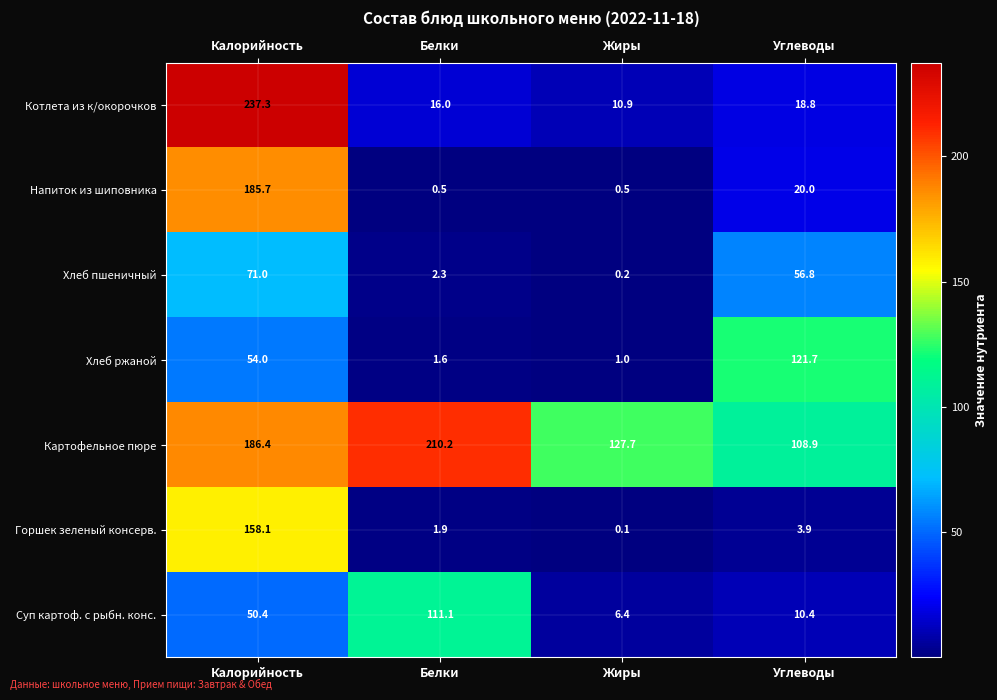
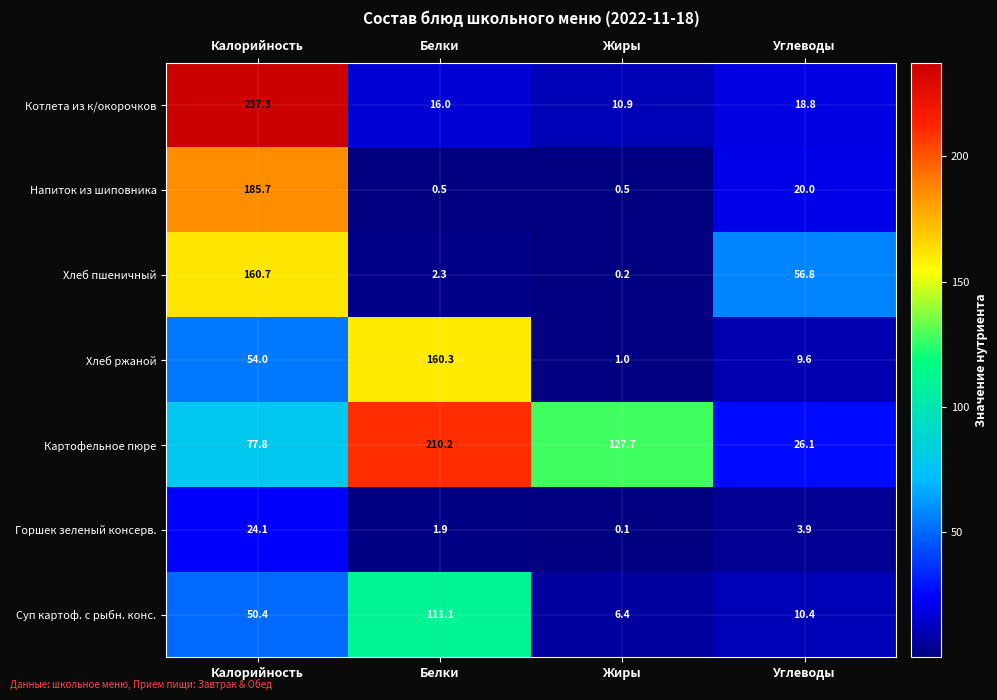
  {
    "Котлета из к/окорочков": {
      "Калорийность": 237.3,
      "Белки": 16.0,
      "Жиры": 10.9,
      "Углеводы": 18.8
    },
    "Напиток из шиповника": {
      "Калорийность": 185.7,
      "Белки": 0.5,
      "Жиры": 0.5,
      "Углеводы": 20.0
    },
    "Хлеб пшеничный": {
-     "Калорийность": 71.0,
+     "Калорийность": 160.7,
      "Белки": 2.3,
      "Жиры": 0.2,
      "Углеводы": 56.8
    },
    "Хлеб ржаной": {
      "Калорийность": 54.0,
-     "Белки": 1.6,
+     "Белки": 160.3,
      "Жиры": 1.0,
-     "Углеводы": 121.7
+     "Углеводы": 9.6
    },
    "Картофельное пюре": {
-     "Калорийность": 186.4,
+     "Калорийность": 77.8,
      "Белки": 210.2,
      "Жиры": 127.7,
-     "Углеводы": 108.9
+     "Углеводы": 26.1
    },
    "Горшек зеленый консерв.": {
-     "Калорийность": 158.1,
+     "Калорийность": 24.1,
      "Белки": 1.9,
      "Жиры": 0.1,
      "Углеводы": 3.9
    },
    "Суп картоф. с рыбн. конс.": {
      "Калорийность": 50.4,
      "Белки": 111.1,
      "Жиры": 6.4,
      "Углеводы": 10.4
    }
  }
